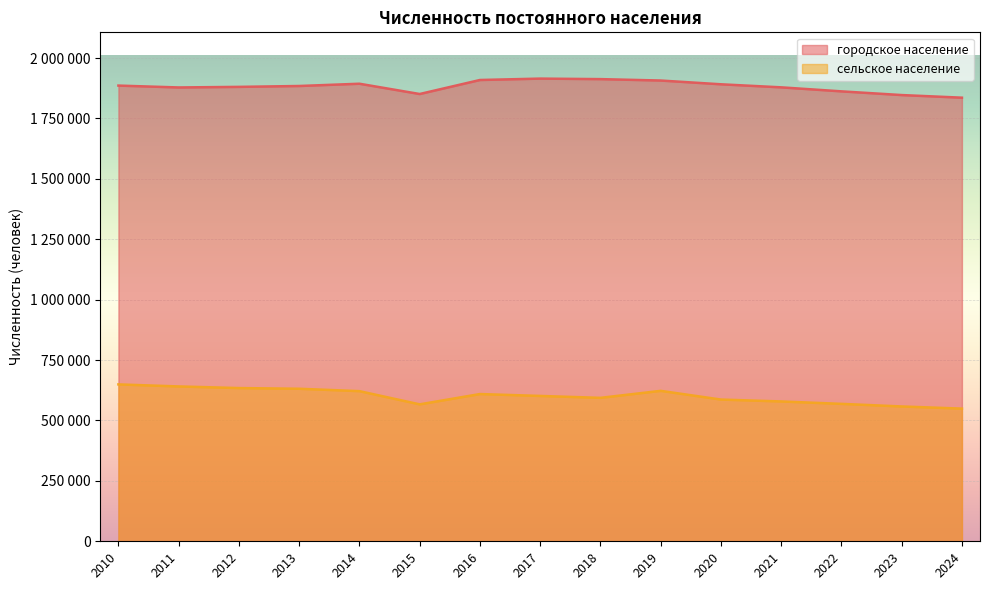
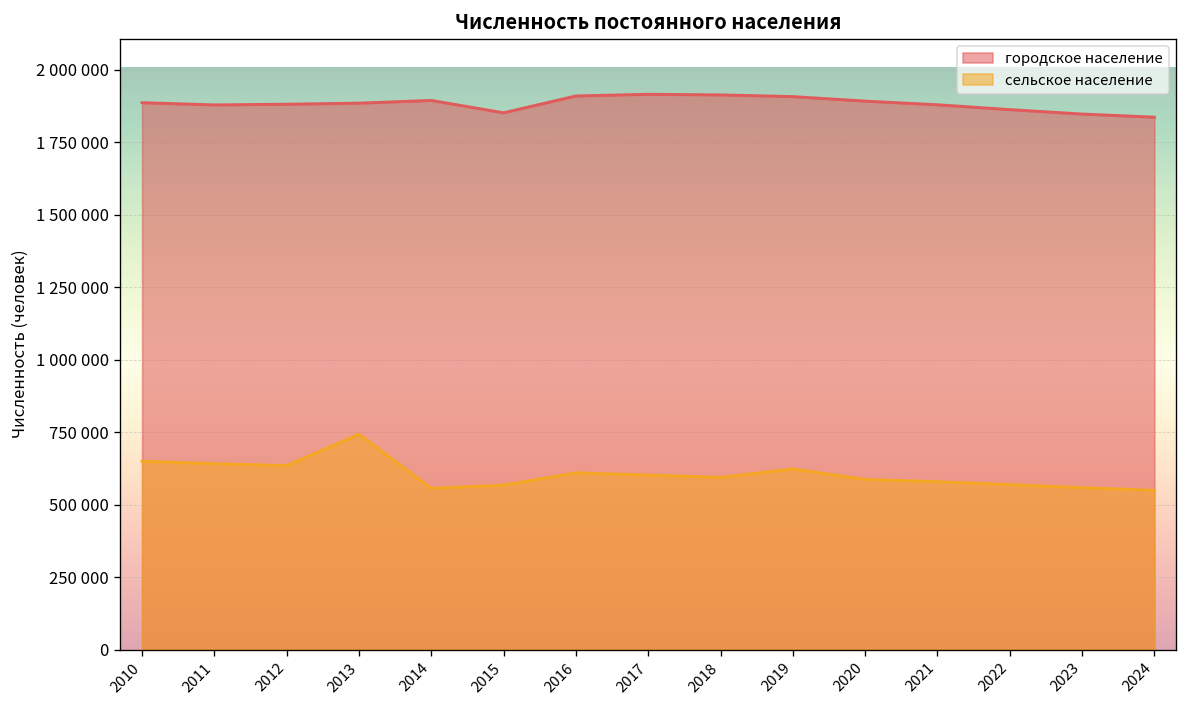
  {
    "городское население": {
      "2010": 1890000,
      "2011": 1880000,
      "2012": 1880000,
      "2013": 1880000,
      "2014": 1890000,
      "2015": 1850000,
      "2016": 1910000,
      "2017": 1920000,
      "2018": 1910000,
      "2019": 1910000,
      "2020": 1890000,
      "2021": 1880000,
      "2022": 1860000,
      "2023": 1850000,
      "2024": 1840000
    },
    "сельское население": {
      "2010": 650000,
      "2011": 640000,
      "2012": 630000,
-     "2013": 630000,
-     "2014": 620000,
+     "2013": 740000,
+     "2014": 560000,
      "2015": 570000,
      "2016": 610000,
      "2017": 600000,
      "2018": 590000,
      "2019": 620000,
      "2020": 590000,
      "2021": 580000,
      "2022": 570000,
      "2023": 560000,
      "2024": 550000
    }
  }
